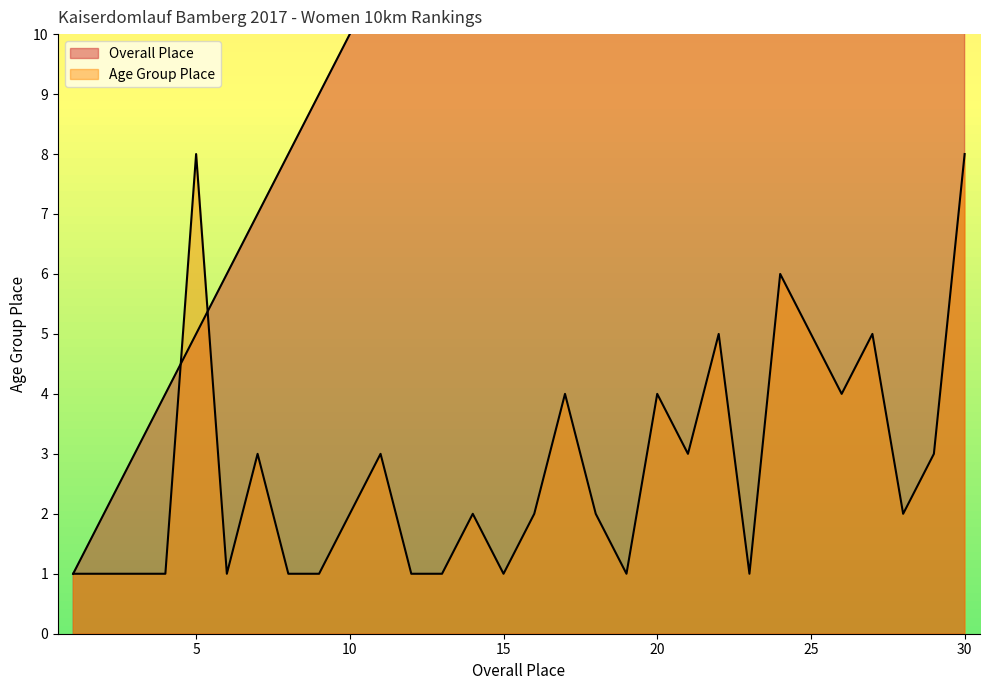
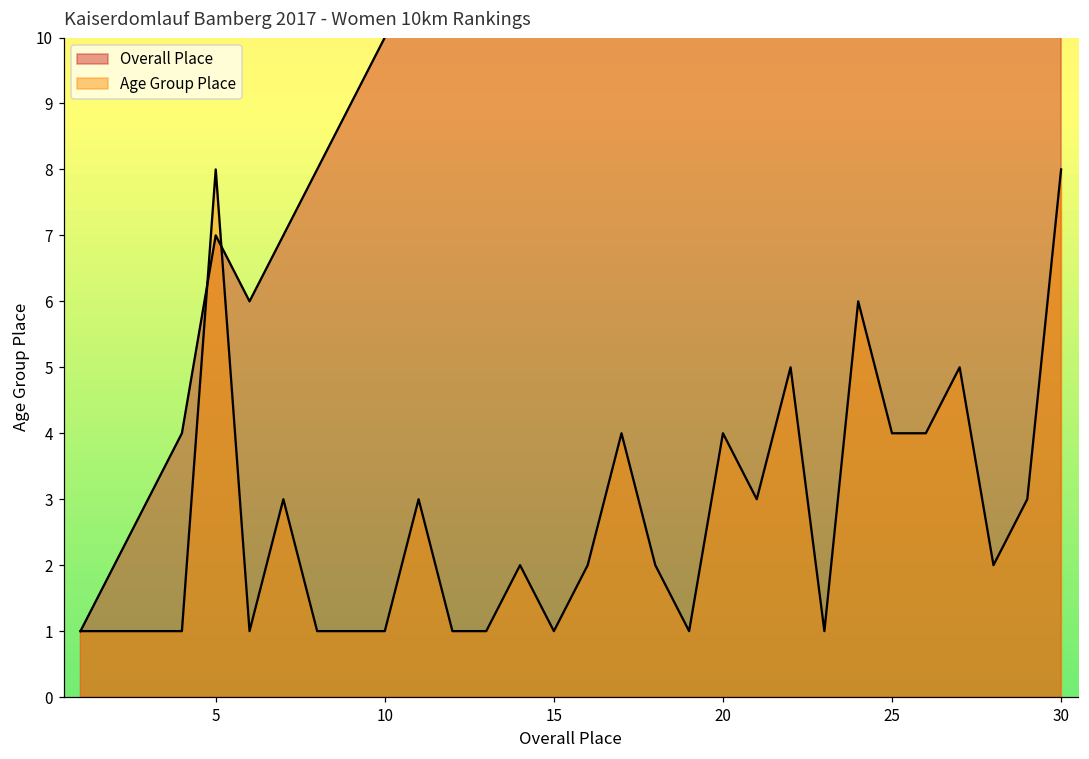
  {
    "Overall Place": {
-     "5": 5,
+     "5": 7,
      "10": 10
    },
    "Age Group Place": {
      "5": 8,
-     "10": 2,
+     "10": 1,
      "15": 1,
      "20": 4,
-     "25": 5,
+     "25": 4,
      "30": 8
    }
  }
